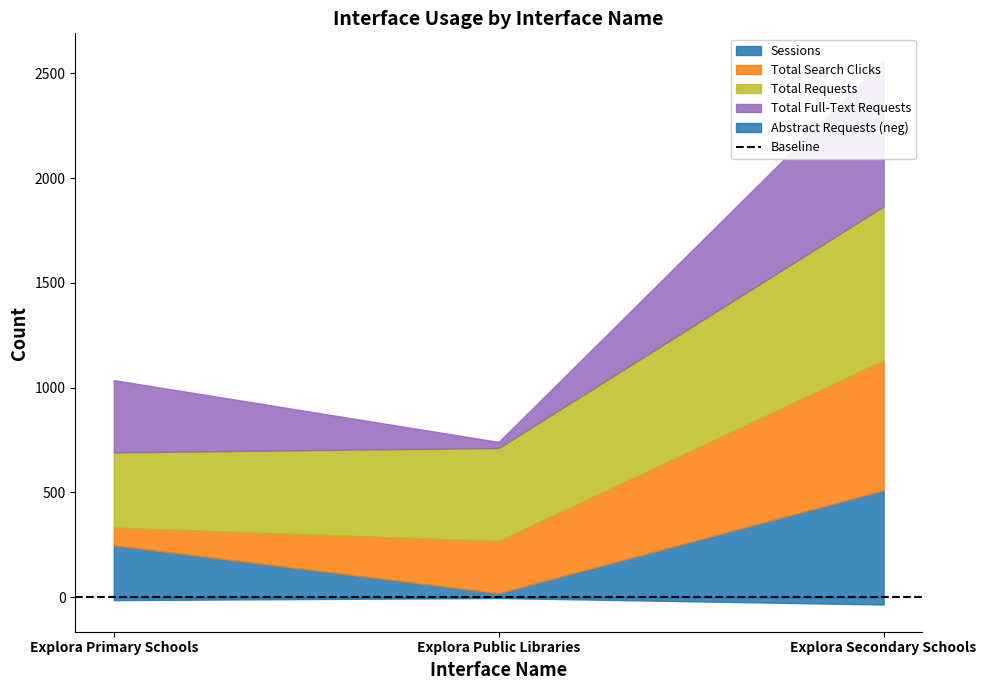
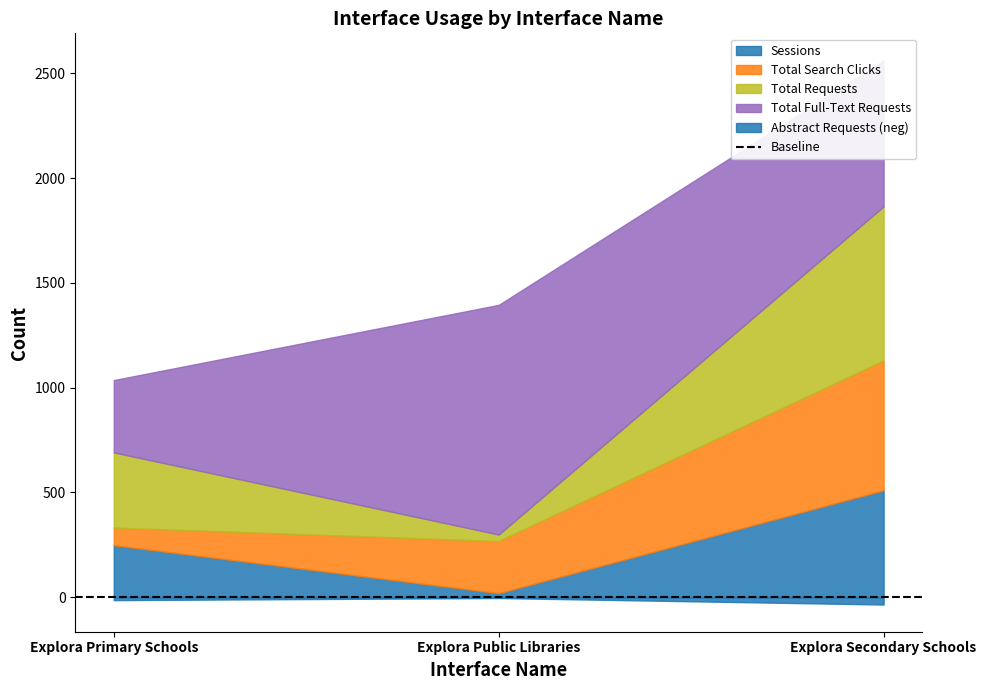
  {
    "Total Search Clicks": {
      "Explora Primary Schools": 80,
      "Explora Public Libraries": 250,
      "Explora Secondary Schools": 620
    },
    "Total Requests": {
      "Explora Primary Schools": 360,
-     "Explora Public Libraries": 440,
+     "Explora Public Libraries": 30,
      "Explora Secondary Schools": 740
    },
    "Total Full-Text Requests": {
      "Explora Primary Schools": 350,
-     "Explora Public Libraries": 30
+     "Explora Public Libraries": 1100
    }
  }
